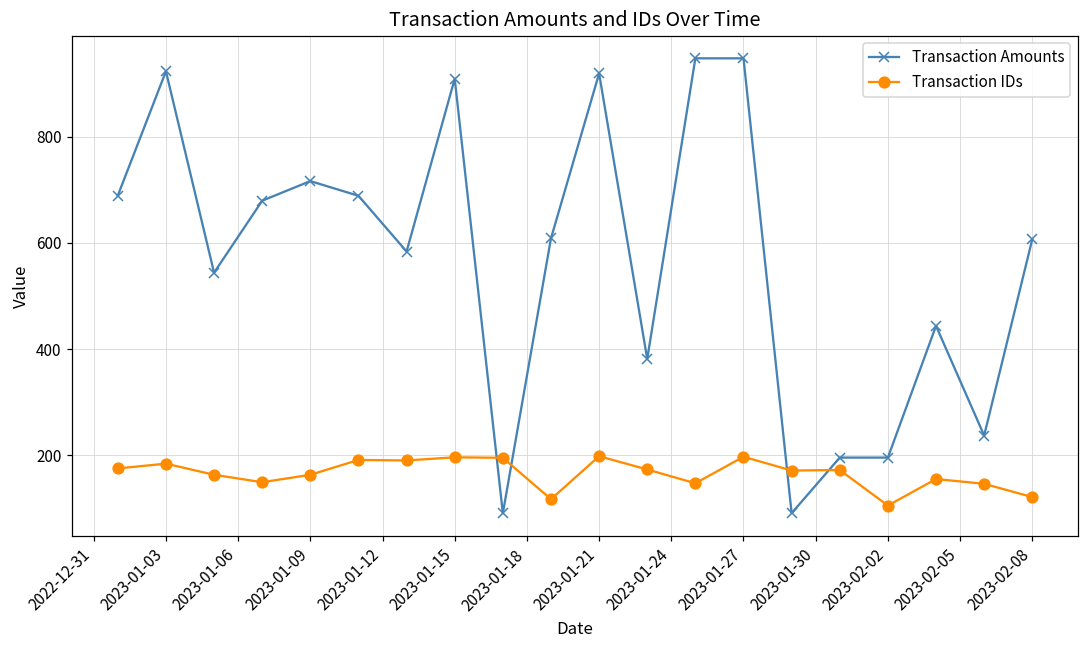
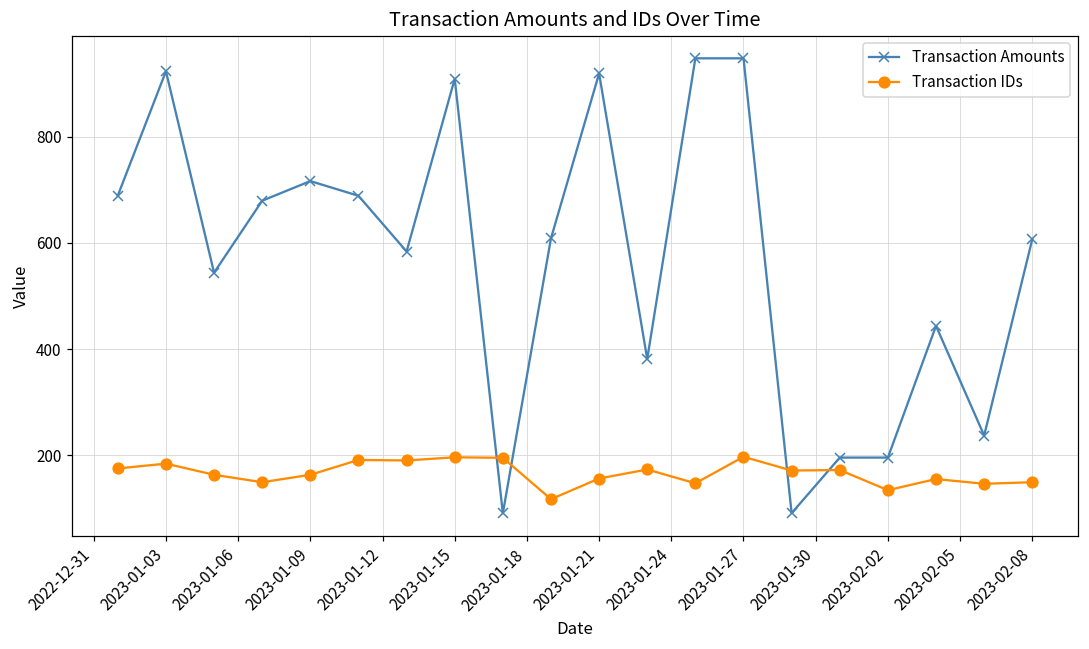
  {
    "Transaction Amounts": {
      "2023-01-03": 920,
      "2023-01-09": 720,
      "2023-01-15": 910,
      "2023-01-21": 920,
      "2023-01-27": 950,
      "2023-02-02": 200,
      "2023-02-08": 610
    },
    "Transaction IDs": {
      "2023-01-03": 180,
      "2023-01-09": 160,
      "2023-01-15": 200,
-     "2023-01-21": 200,
+     "2023-01-21": 160,
      "2023-01-27": 200,
-     "2023-02-02": 110,
-     "2023-02-08": 120
+     "2023-02-02": 130,
+     "2023-02-08": 150
    }
  }
